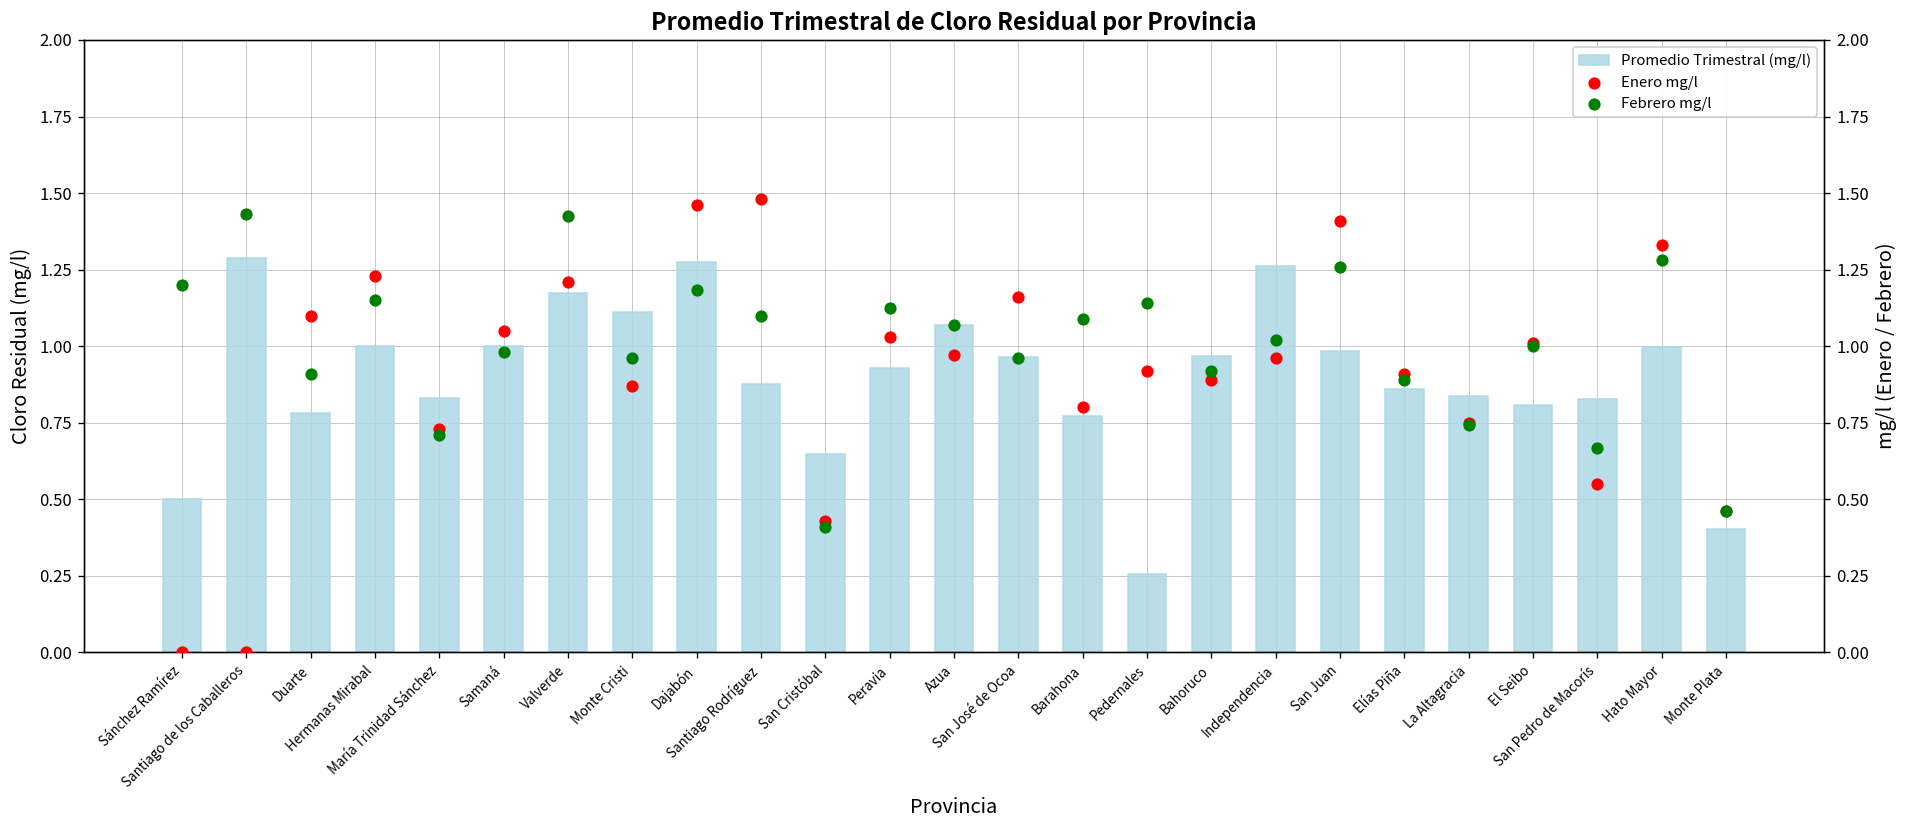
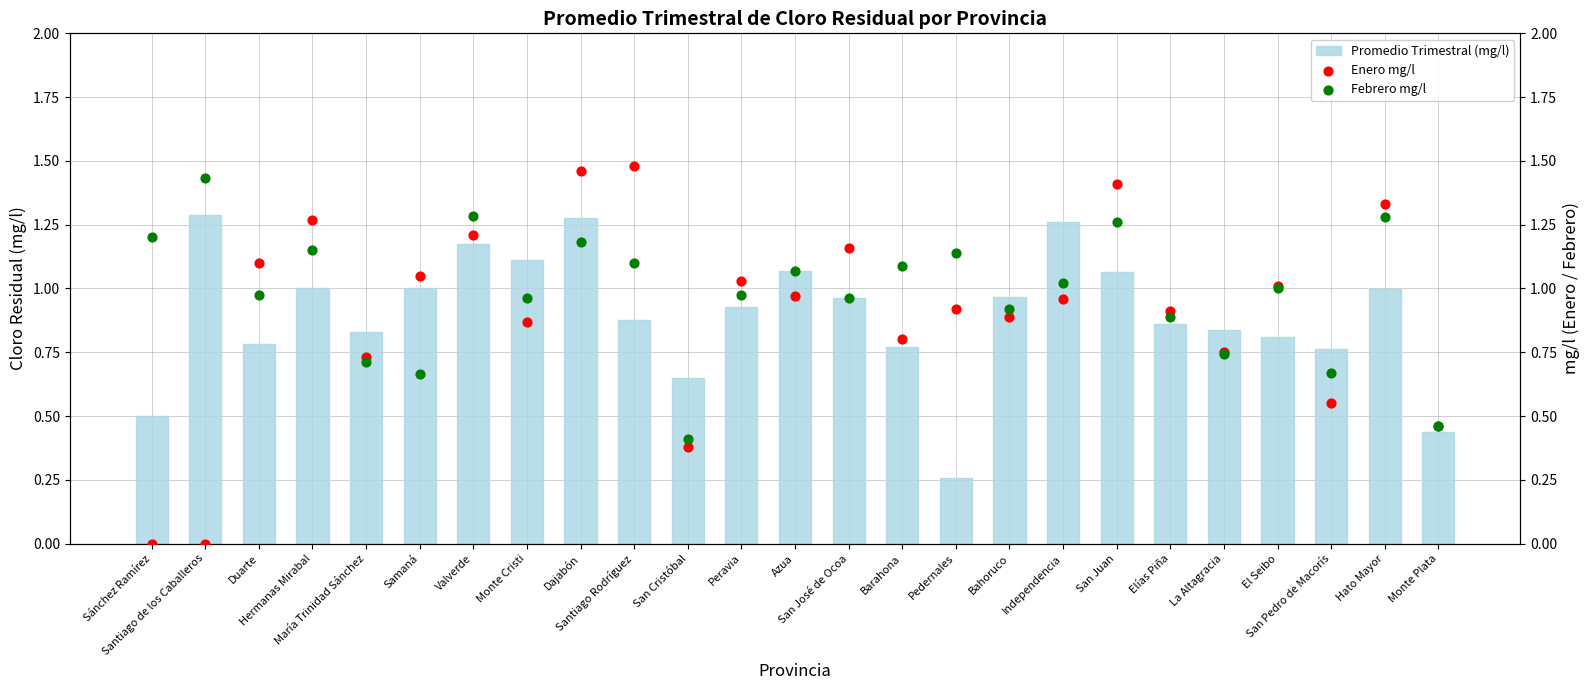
  {
    "Promedio Trimestral (mg/l)": {
      "Sánchez Ramírez": 0.50,
      "Santiago de los Caballeros": 1.29,
      "Duarte": 0.78,
      "Hermanas Mirabal": 1.00,
      "María Trinidad Sánchez": 0.83,
      "Samaná": 1.00,
      "Valverde": 1.17,
      "Monte Cristi": 1.11,
      "Dajabón": 1.28,
      "Santiago Rodríguez": 0.88,
      "San Cristóbal": 0.65,
      "Peravia": 0.93,
      "Azua": 1.07,
      "San José de Ocoa": 0.96,
      "Barahona": 0.77,
      "Pedernales": 0.26,
      "Bahoruco": 0.97,
      "Independencia": 1.26,
-     "San Juan": 0.98,
+     "San Juan": 1.07,
      "Elías Piña": 0.86,
      "La Altagracia": 0.84,
      "El Seibo": 0.81,
-     "San Pedro de Macorís": 0.83,
+     "San Pedro de Macorís": 0.76,
      "Hato Mayor": 1.00,
-     "Monte Plata": 0.40
+     "Monte Plata": 0.44
    },
    "Enero mg/l": {
-     "Hermanas Mirabal": 1.23,
-     "San Cristóbal": 0.43
+     "Hermanas Mirabal": 1.27,
+     "San Cristóbal": 0.38
    },
    "Febrero mg/l": {
-     "Duarte": 0.91,
-     "Samaná": 0.98,
-     "Valverde": 1.43,
-     "Peravia": 1.13
+     "Duarte": 0.98,
+     "Samaná": 0.66,
+     "Valverde": 1.28,
+     "Peravia": 0.97
    }
  }
